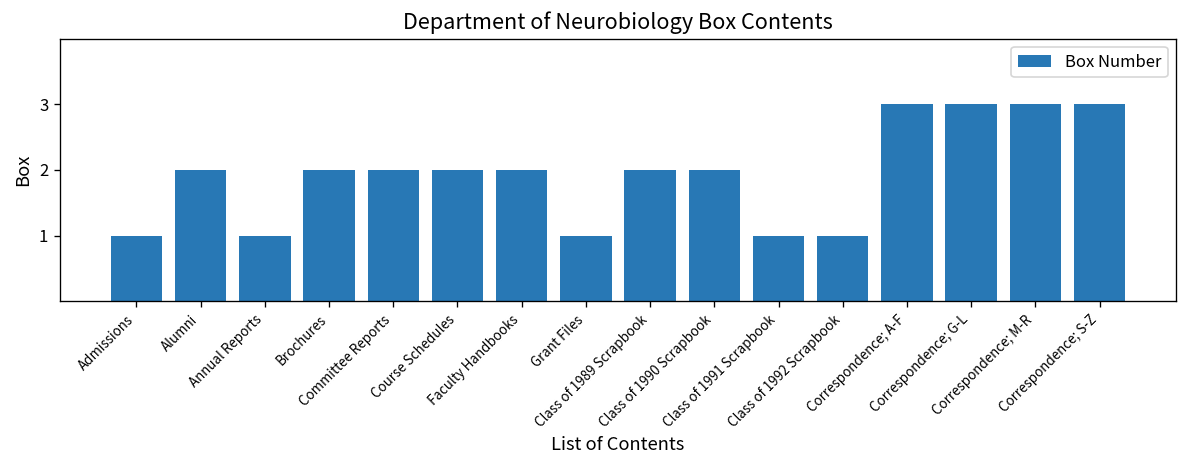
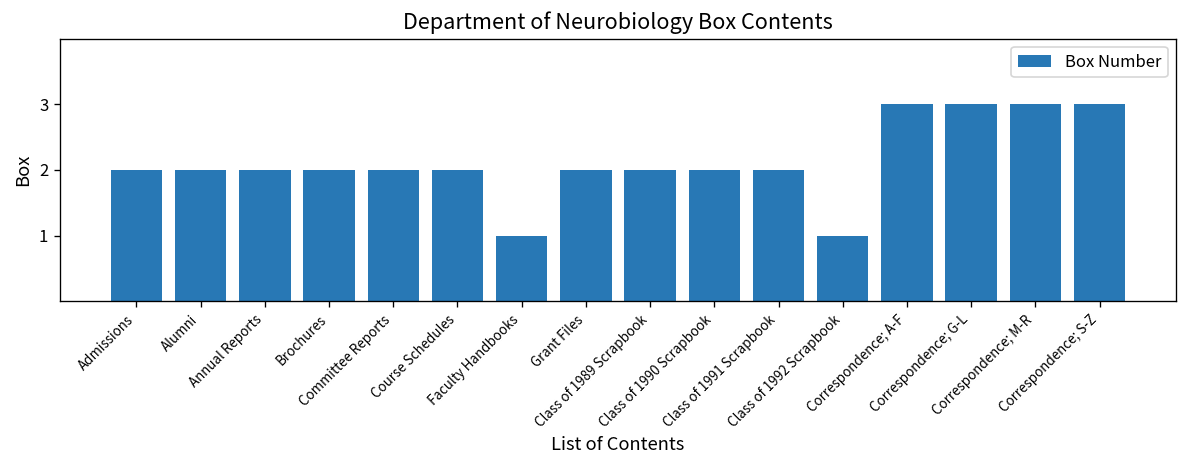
  {
-   "Admissions": 1,
+   "Admissions": 2,
    "Alumni": 2,
-   "Annual Reports": 1,
+   "Annual Reports": 2,
    "Brochures": 2,
    "Committee Reports": 2,
    "Course Schedules": 2,
-   "Faculty Handbooks": 2,
-   "Grant Files": 1,
+   "Faculty Handbooks": 1,
+   "Grant Files": 2,
    "Class of 1989 Scrapbook": 2,
    "Class of 1990 Scrapbook": 2,
-   "Class of 1991 Scrapbook": 1,
+   "Class of 1991 Scrapbook": 2,
    "Class of 1992 Scrapbook": 1,
    "Correspondence; A-F": 3,
    "Correspondence; G-L": 3,
    "Correspondence; M-R": 3,
    "Correspondence; S-Z": 3
  }
